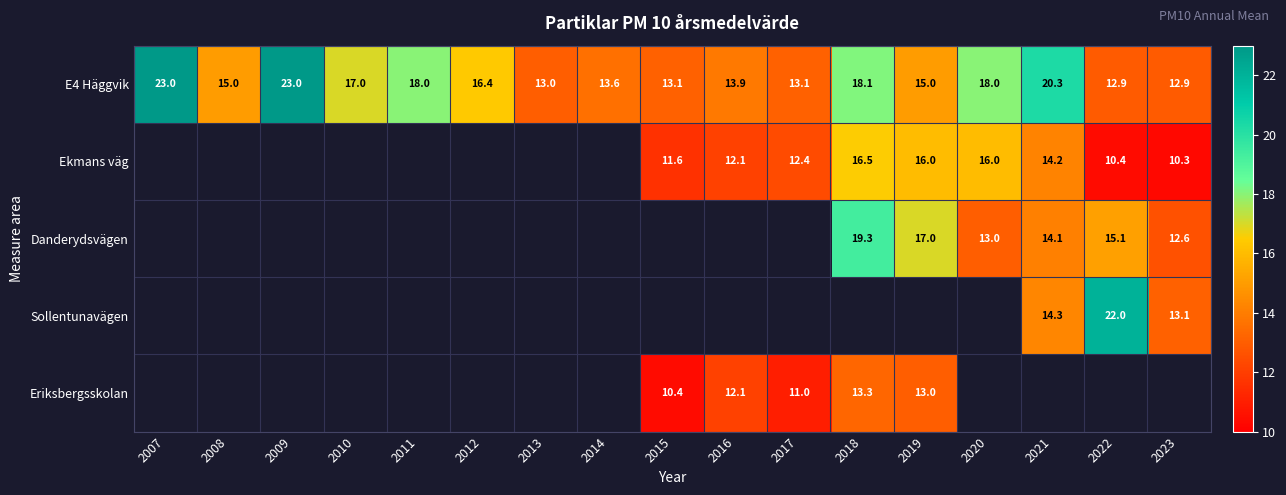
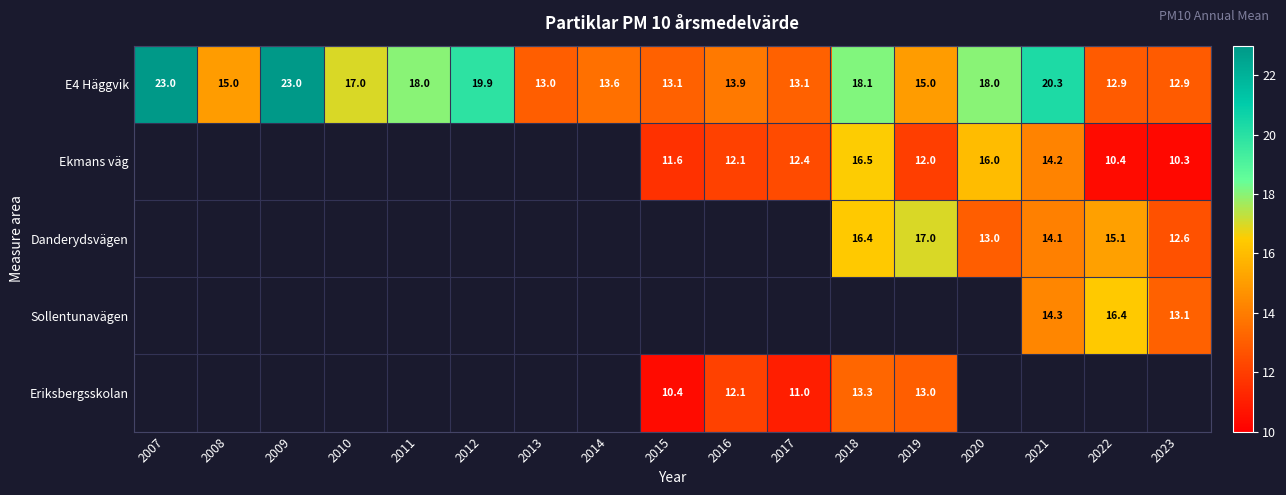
  {
    "E4 Häggvik": {
      "2007": 23.0,
      "2008": 15.0,
      "2009": 23.0,
      "2010": 17.0,
      "2011": 18.0,
-     "2012": 16.4,
+     "2012": 19.9,
      "2013": 13.0,
      "2014": 13.6,
      "2015": 13.1,
      "2016": 13.9,
      "2017": 13.1,
      "2018": 18.1,
      "2019": 15.0,
      "2020": 18.0,
      "2021": 20.3,
      "2022": 12.9,
      "2023": 12.9
    },
    "Ekmans väg": {
      "2015": 11.6,
      "2016": 12.1,
      "2017": 12.4,
      "2018": 16.5,
-     "2019": 16.0,
+     "2019": 12.0,
      "2020": 16.0,
      "2021": 14.2,
      "2022": 10.4,
      "2023": 10.3
    },
    "Danderydsvägen": {
-     "2018": 19.3,
+     "2018": 16.4,
      "2019": 17.0,
      "2020": 13.0,
      "2021": 14.1,
      "2022": 15.1,
      "2023": 12.6
    },
    "Sollentunavägen": {
      "2021": 14.3,
-     "2022": 22.0,
+     "2022": 16.4,
      "2023": 13.1
    },
    "Eriksbergsskolan": {
      "2015": 10.4,
      "2016": 12.1,
      "2017": 11.0,
      "2018": 13.3,
      "2019": 13.0
    }
  }
